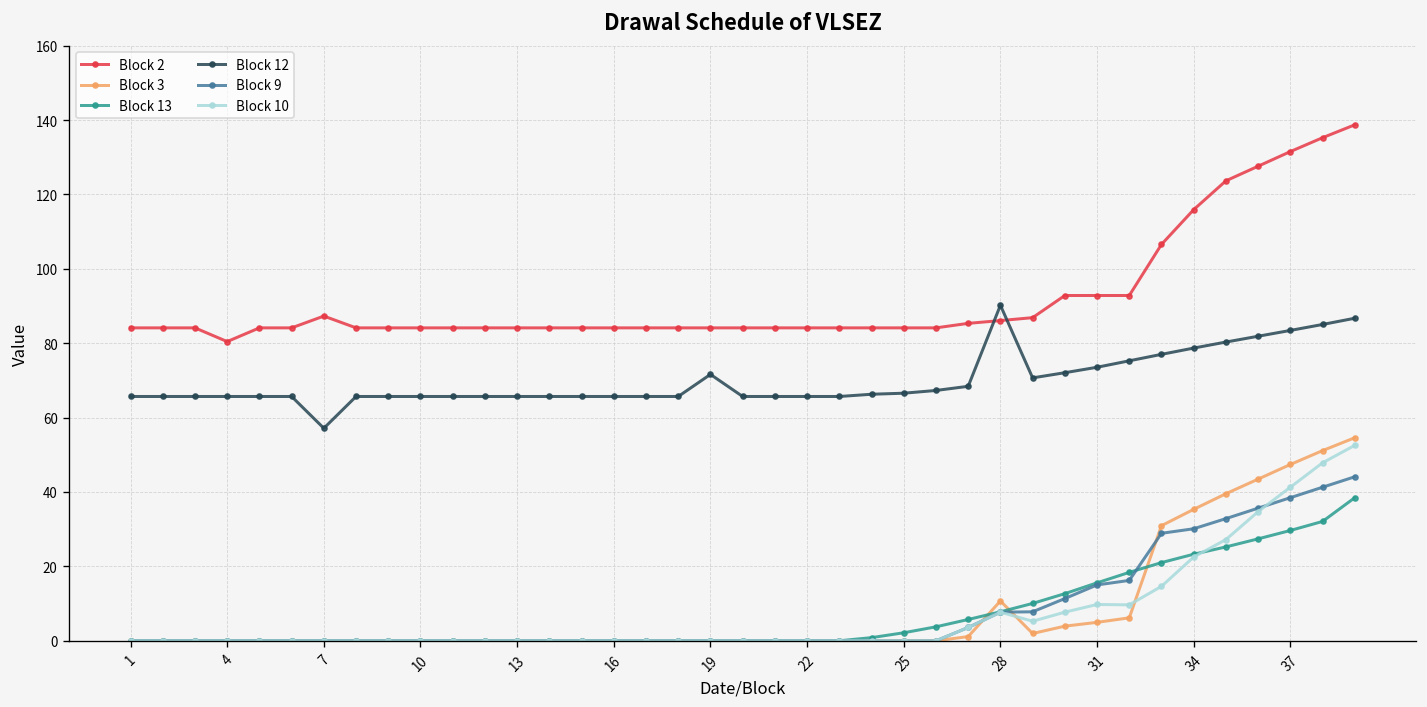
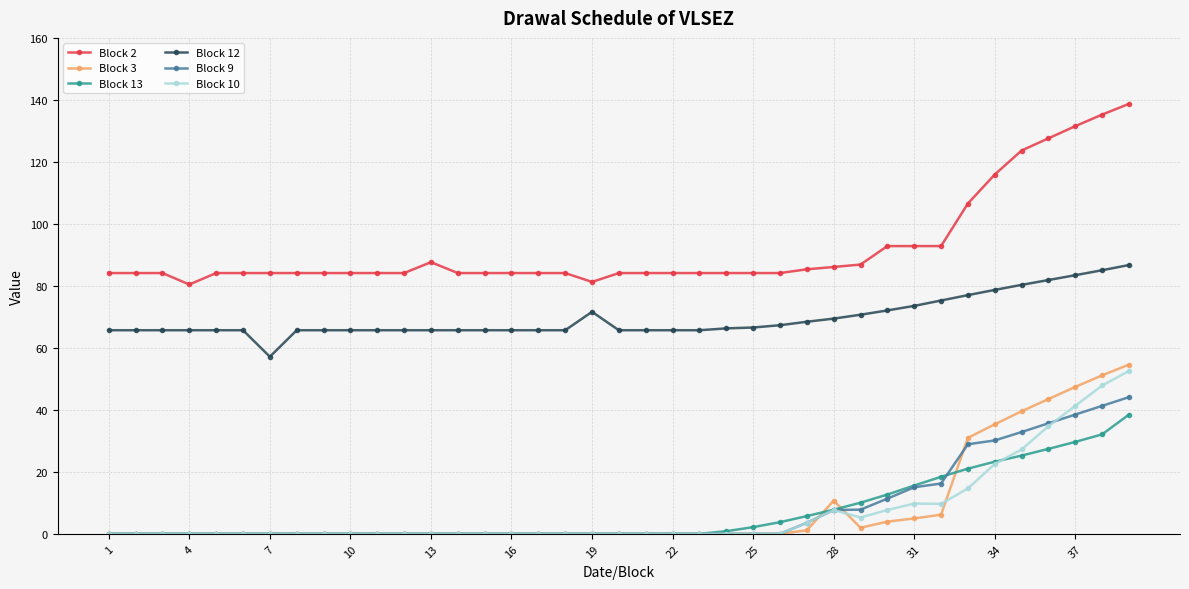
  {
    "Block 2": {
      "1": 84,
      "4": 80,
-     "7": 87,
+     "7": 84,
      "10": 84,
-     "13": 84,
+     "13": 88,
      "16": 84,
-     "19": 84,
+     "19": 81,
      "22": 84,
      "25": 84,
      "28": 86,
      "31": 93,
      "34": 116,
      "37": 132
    },
    "Block 3": {
      "28": 11,
      "31": 5,
      "34": 35,
      "37": 47
    },
    "Block 12": {
      "1": 66,
      "4": 66,
      "7": 57,
      "10": 66,
      "13": 66,
      "16": 66,
      "19": 72,
      "22": 66,
      "25": 67,
-     "28": 90,
+     "28": 69,
      "31": 74,
      "34": 79,
      "37": 83
    },
    "Block 10": {
      "31": 10,
      "37": 41
    }
  }
